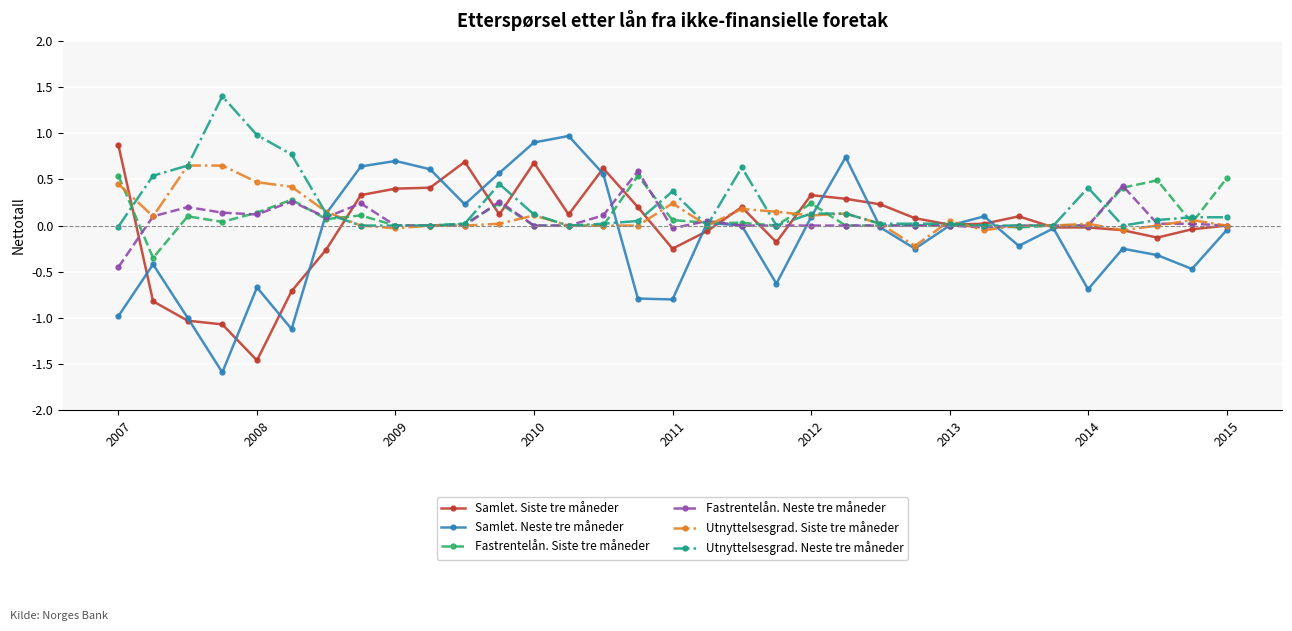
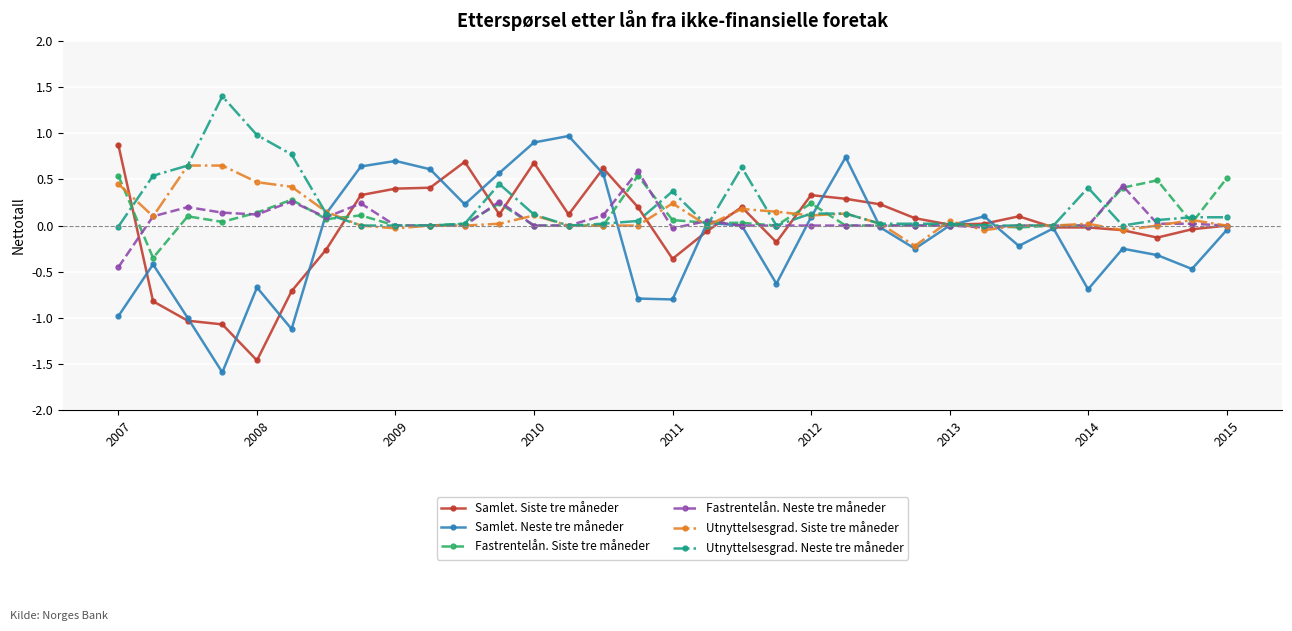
  {
    "Samlet. Siste tre måneder": {
      "2007": 0.9,
      "2008": -1.5,
      "2009": 0.4,
      "2010": 0.7,
-     "2011": -0.3,
+     "2011": -0.4,
      "2012": 0.3
    },
    "Samlet. Neste tre måneder": {
      "2007": -1.0,
      "2008": -0.7,
      "2009": 0.7,
      "2010": 0.9,
      "2011": -0.8,
      "2014": -0.7,
      "2015": -0.1
    },
    "Fastrentelån. Neste tre måneder": {
      "2007": -0.5,
      "2011": 0.0,
      "2012": 0.0
    },
    "Utnyttelsesgrad. Siste tre måneder": {
      "2007": 0.5,
      "2008": 0.5,
      "2009": 0.0,
      "2011": 0.2,
      "2013": 0.1
    }
  }
